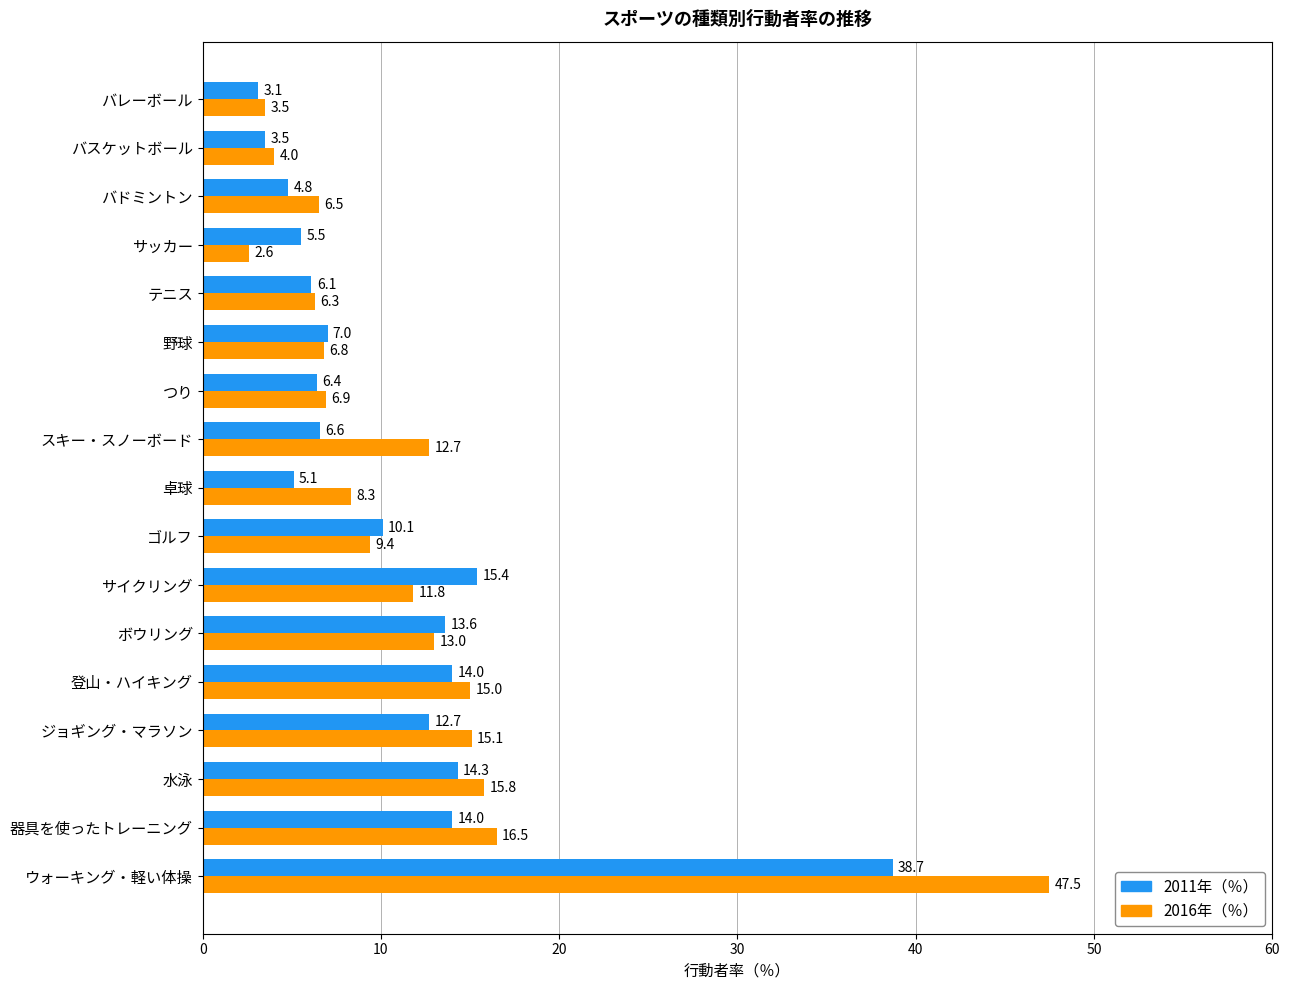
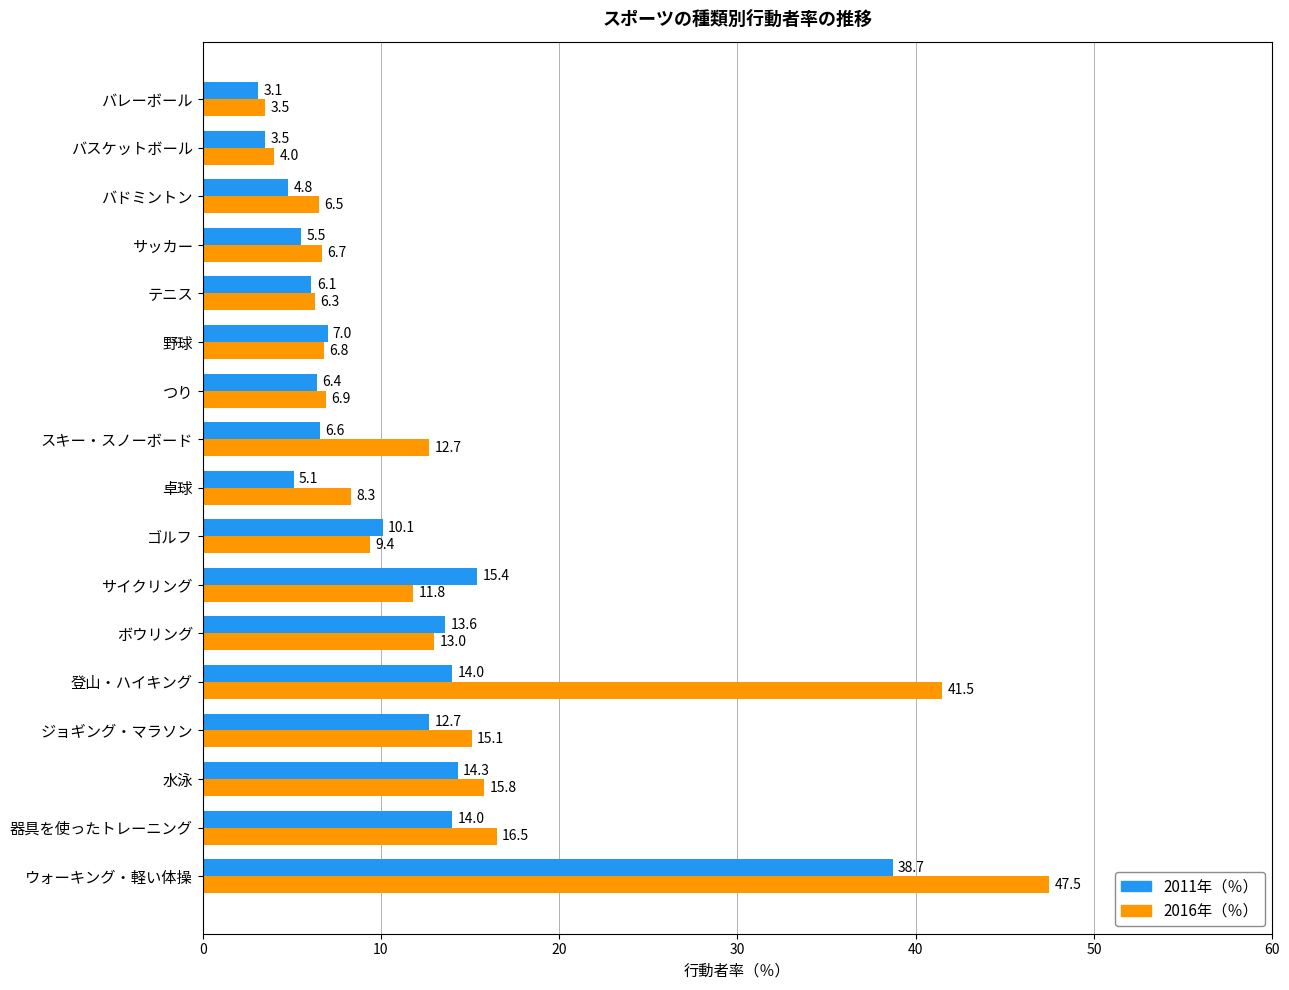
  {
    "2011年（％）": {
      "バレーボール": 3.1,
      "バスケットボール": 3.5,
      "バドミントン": 4.8,
      "サッカー": 5.5,
      "テニス": 6.1,
      "野球": 7.0,
      "つり": 6.4,
      "スキー・スノーボード": 6.6,
      "卓球": 5.1,
      "ゴルフ": 10.1,
      "サイクリング": 15.4,
      "ボウリング": 13.6,
      "登山・ハイキング": 14.0,
      "ジョギング・マラソン": 12.7,
      "水泳": 14.3,
      "器具を使ったトレーニング": 14.0,
      "ウォーキング・軽い体操": 38.7
    },
    "2016年（％）": {
      "バレーボール": 3.5,
      "バスケットボール": 4.0,
      "バドミントン": 6.5,
-     "サッカー": 2.6,
+     "サッカー": 6.7,
      "テニス": 6.3,
      "野球": 6.8,
      "つり": 6.9,
      "スキー・スノーボード": 12.7,
      "卓球": 8.3,
      "ゴルフ": 9.4,
      "サイクリング": 11.8,
      "ボウリング": 13.0,
-     "登山・ハイキング": 15.0,
+     "登山・ハイキング": 41.5,
      "ジョギング・マラソン": 15.1,
      "水泳": 15.8,
      "器具を使ったトレーニング": 16.5,
      "ウォーキング・軽い体操": 47.5
    }
  }
